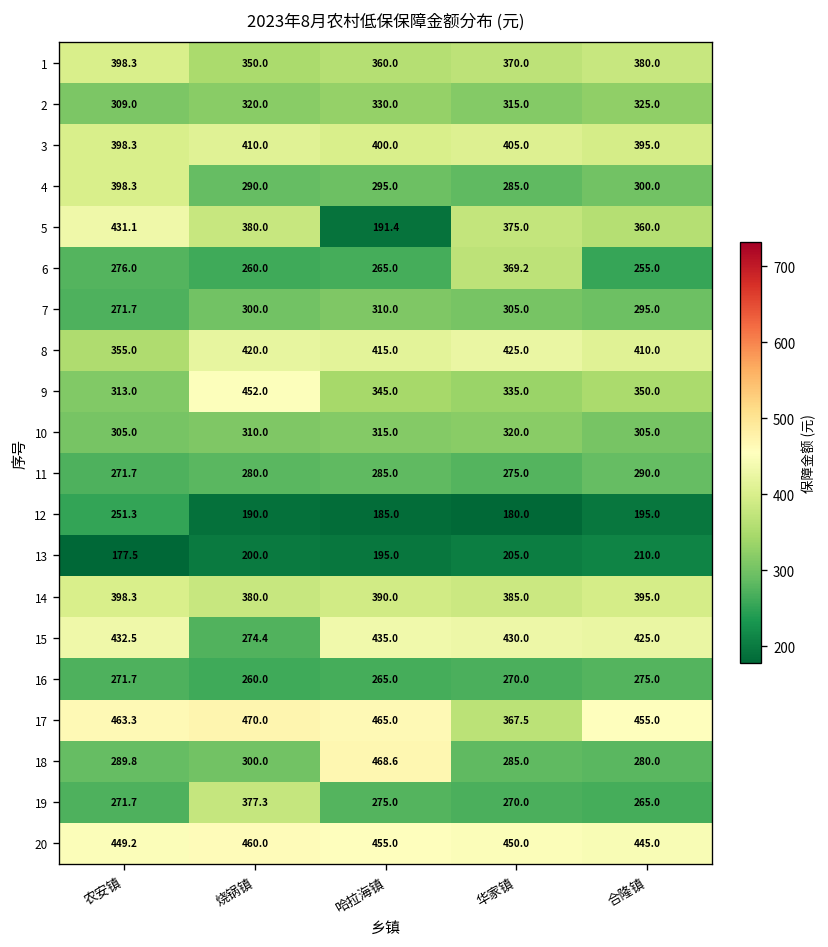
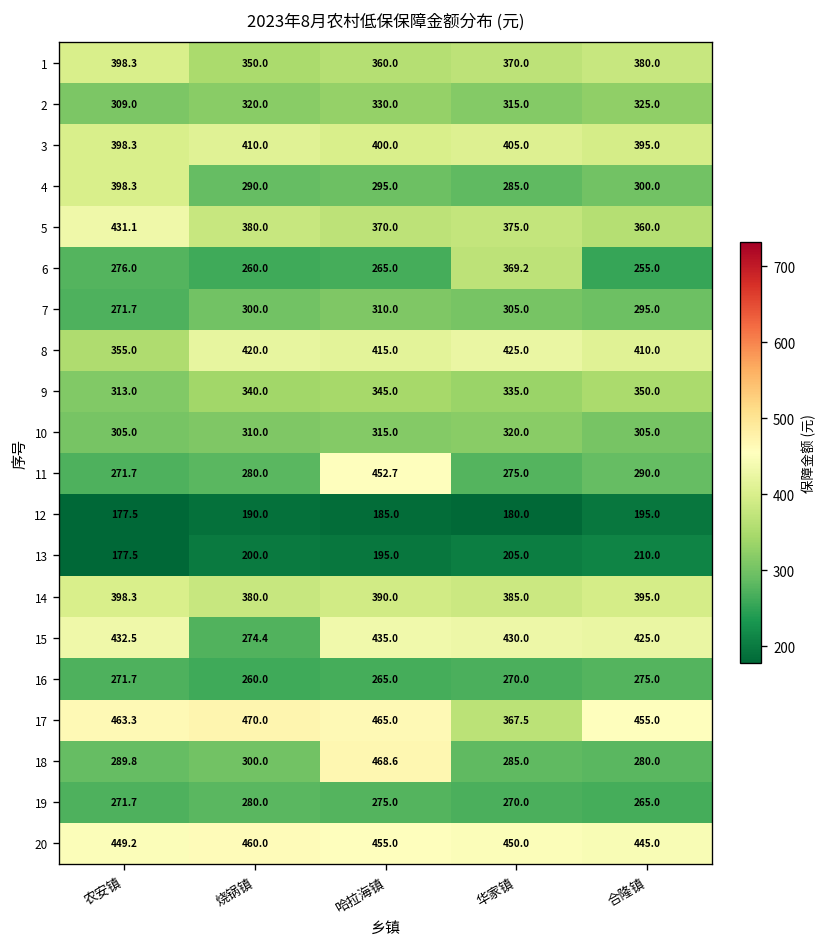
  {
    "1": {
      "农安镇": 398.3,
      "烧锅镇": 350.0,
      "哈拉海镇": 360.0,
      "华家镇": 370.0,
      "合隆镇": 380.0
    },
    "2": {
      "农安镇": 309.0,
      "烧锅镇": 320.0,
      "哈拉海镇": 330.0,
      "华家镇": 315.0,
      "合隆镇": 325.0
    },
    "3": {
      "农安镇": 398.3,
      "烧锅镇": 410.0,
      "哈拉海镇": 400.0,
      "华家镇": 405.0,
      "合隆镇": 395.0
    },
    "4": {
      "农安镇": 398.3,
      "烧锅镇": 290.0,
      "哈拉海镇": 295.0,
      "华家镇": 285.0,
      "合隆镇": 300.0
    },
    "5": {
      "农安镇": 431.1,
      "烧锅镇": 380.0,
-     "哈拉海镇": 191.4,
+     "哈拉海镇": 370.0,
      "华家镇": 375.0,
      "合隆镇": 360.0
    },
    "6": {
      "农安镇": 276.0,
      "烧锅镇": 260.0,
      "哈拉海镇": 265.0,
      "华家镇": 369.2,
      "合隆镇": 255.0
    },
    "7": {
      "农安镇": 271.7,
      "烧锅镇": 300.0,
      "哈拉海镇": 310.0,
      "华家镇": 305.0,
      "合隆镇": 295.0
    },
    "8": {
      "农安镇": 355.0,
      "烧锅镇": 420.0,
      "哈拉海镇": 415.0,
      "华家镇": 425.0,
      "合隆镇": 410.0
    },
    "9": {
      "农安镇": 313.0,
-     "烧锅镇": 452.0,
+     "烧锅镇": 340.0,
      "哈拉海镇": 345.0,
      "华家镇": 335.0,
      "合隆镇": 350.0
    },
    "10": {
      "农安镇": 305.0,
      "烧锅镇": 310.0,
      "哈拉海镇": 315.0,
      "华家镇": 320.0,
      "合隆镇": 305.0
    },
    "11": {
      "农安镇": 271.7,
      "烧锅镇": 280.0,
-     "哈拉海镇": 285.0,
+     "哈拉海镇": 452.7,
      "华家镇": 275.0,
      "合隆镇": 290.0
    },
    "12": {
-     "农安镇": 251.3,
+     "农安镇": 177.5,
      "烧锅镇": 190.0,
      "哈拉海镇": 185.0,
      "华家镇": 180.0,
      "合隆镇": 195.0
    },
    "13": {
      "农安镇": 177.5,
      "烧锅镇": 200.0,
      "哈拉海镇": 195.0,
      "华家镇": 205.0,
      "合隆镇": 210.0
    },
    "14": {
      "农安镇": 398.3,
      "烧锅镇": 380.0,
      "哈拉海镇": 390.0,
      "华家镇": 385.0,
      "合隆镇": 395.0
    },
    "15": {
      "农安镇": 432.5,
      "烧锅镇": 274.4,
      "哈拉海镇": 435.0,
      "华家镇": 430.0,
      "合隆镇": 425.0
    },
    "16": {
      "农安镇": 271.7,
      "烧锅镇": 260.0,
      "哈拉海镇": 265.0,
      "华家镇": 270.0,
      "合隆镇": 275.0
    },
    "17": {
      "农安镇": 463.3,
      "烧锅镇": 470.0,
      "哈拉海镇": 465.0,
      "华家镇": 367.5,
      "合隆镇": 455.0
    },
    "18": {
      "农安镇": 289.8,
      "烧锅镇": 300.0,
      "哈拉海镇": 468.6,
      "华家镇": 285.0,
      "合隆镇": 280.0
    },
    "19": {
      "农安镇": 271.7,
-     "烧锅镇": 377.3,
+     "烧锅镇": 280.0,
      "哈拉海镇": 275.0,
      "华家镇": 270.0,
      "合隆镇": 265.0
    },
    "20": {
      "农安镇": 449.2,
      "烧锅镇": 460.0,
      "哈拉海镇": 455.0,
      "华家镇": 450.0,
      "合隆镇": 445.0
    }
  }
